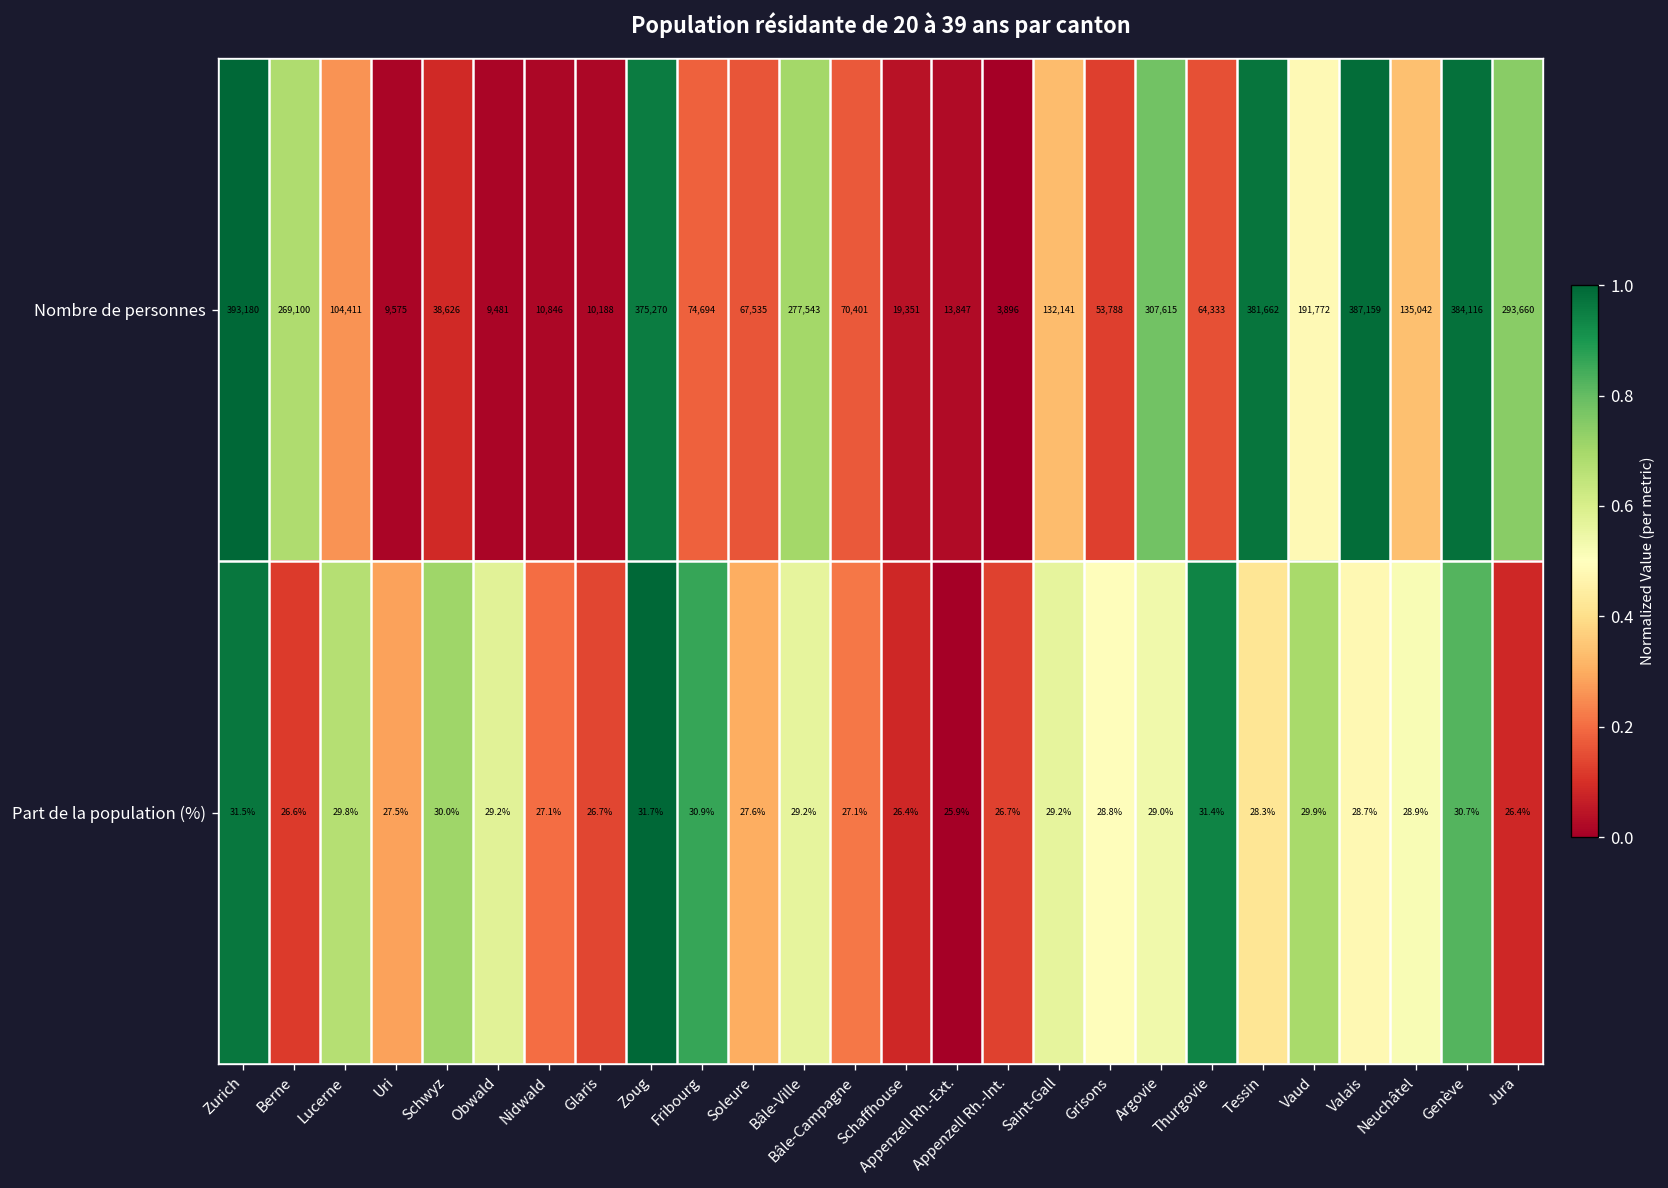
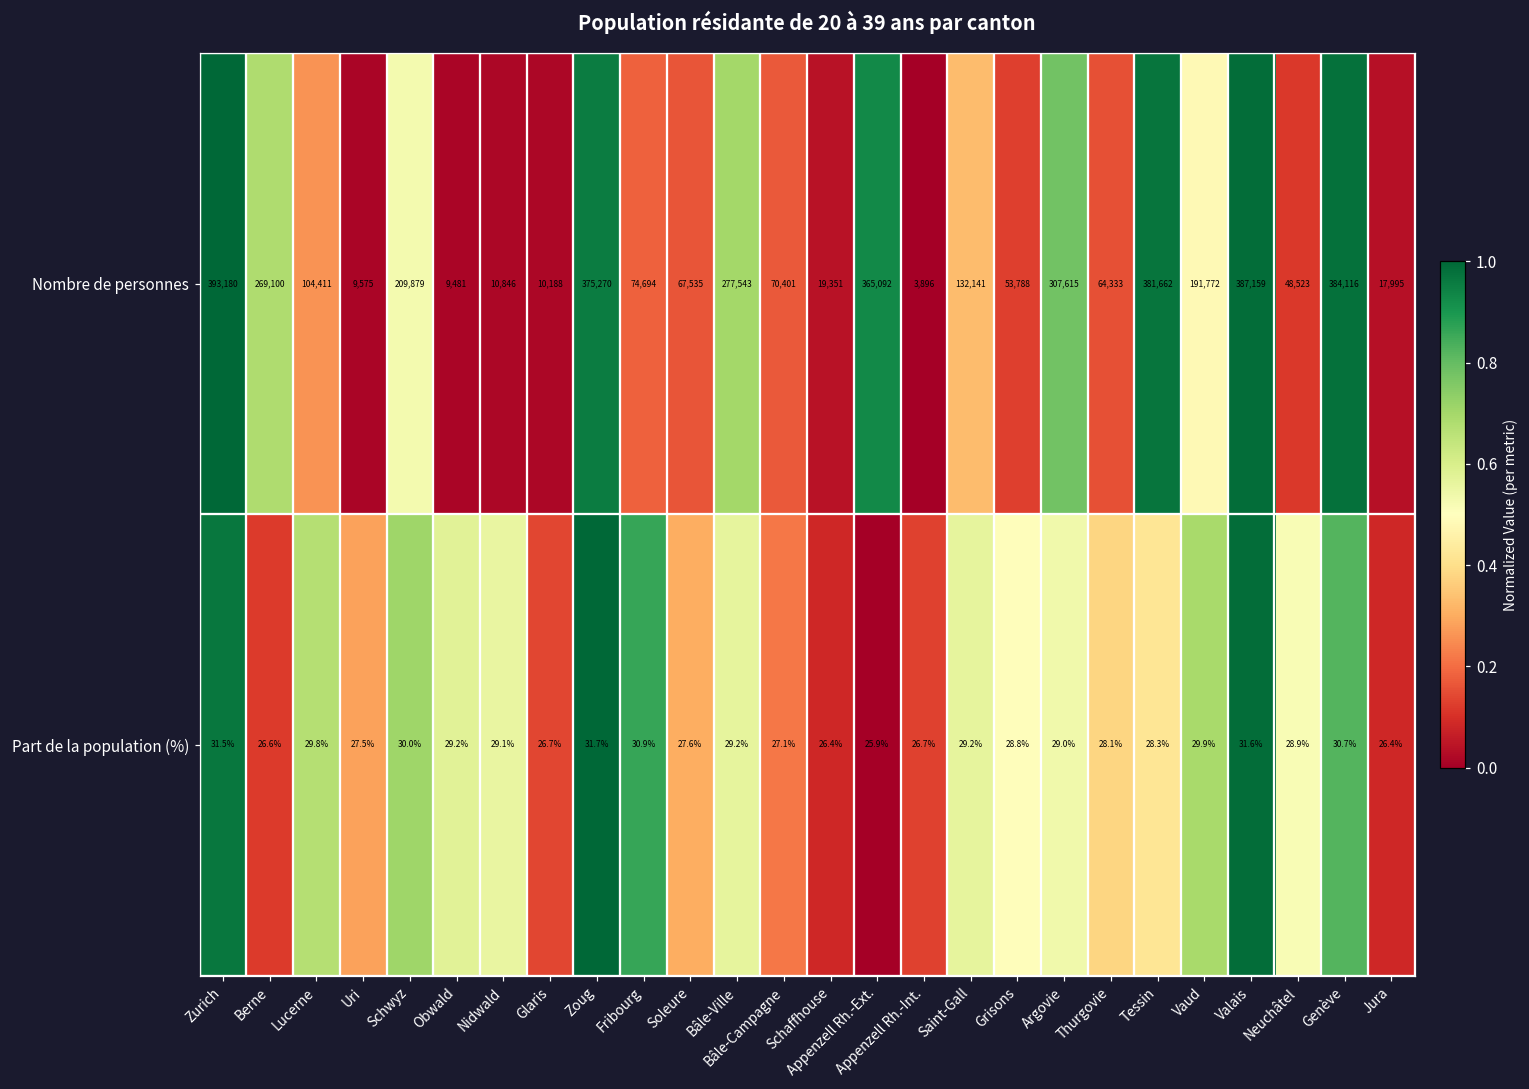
  {
    "Nombre de personnes": {
      "Zurich": "393,180",
      "Berne": "269,100",
      "Lucerne": "104,411",
      "Uri": "9,575",
-     "Schwyz": "38,626",
+     "Schwyz": "209,879",
      "Obwald": "9,481",
      "Nidwald": "10,846",
      "Glaris": "10,188",
      "Zoug": "375,270",
      "Fribourg": "74,694",
      "Soleure": "67,535",
      "Bâle-Ville": "277,543",
      "Bâle-Campagne": "70,401",
      "Schaffhouse": "19,351",
-     "Appenzell Rh.-Ext.": "13,847",
+     "Appenzell Rh.-Ext.": "365,092",
      "Appenzell Rh.-Int.": "3,896",
      "Saint-Gall": "132,141",
      "Grisons": "53,788",
      "Argovie": "307,615",
      "Thurgovie": "64,333",
      "Tessin": "381,662",
      "Vaud": "191,772",
      "Valais": "387,159",
-     "Neuchâtel": "135,042",
+     "Neuchâtel": "48,523",
      "Genève": "384,116",
-     "Jura": "293,660"
+     "Jura": "17,995"
    },
    "Part de la population (%)": {
      "Zurich": "31.5%",
      "Berne": "26.6%",
      "Lucerne": "29.8%",
      "Uri": "27.5%",
      "Schwyz": "30.0%",
      "Obwald": "29.2%",
-     "Nidwald": "27.1%",
+     "Nidwald": "29.1%",
      "Glaris": "26.7%",
      "Zoug": "31.7%",
      "Fribourg": "30.9%",
      "Soleure": "27.6%",
      "Bâle-Ville": "29.2%",
      "Bâle-Campagne": "27.1%",
      "Schaffhouse": "26.4%",
      "Appenzell Rh.-Ext.": "25.9%",
      "Appenzell Rh.-Int.": "26.7%",
      "Saint-Gall": "29.2%",
      "Grisons": "28.8%",
      "Argovie": "29.0%",
-     "Thurgovie": "31.4%",
+     "Thurgovie": "28.1%",
      "Tessin": "28.3%",
      "Vaud": "29.9%",
-     "Valais": "28.7%",
+     "Valais": "31.6%",
      "Neuchâtel": "28.9%",
      "Genève": "30.7%",
      "Jura": "26.4%"
    }
  }
